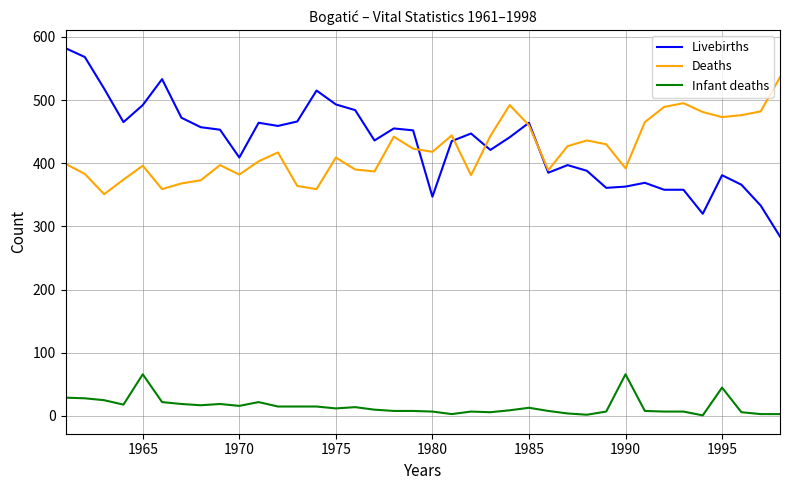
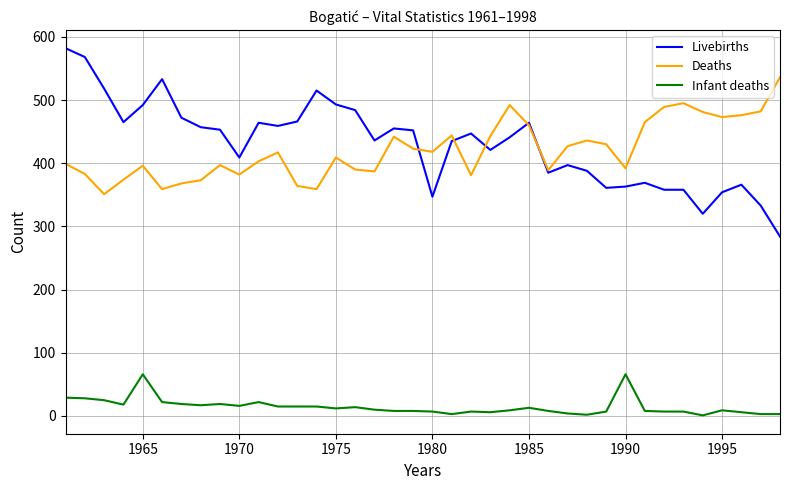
  {
    "Livebirths": {
      "1965": 490,
      "1970": 410,
      "1975": 490,
      "1980": 350,
      "1990": 360,
-     "1995": 380
+     "1995": 350
    },
    "Deaths": {
      "1965": 400,
      "1970": 380,
      "1975": 410,
      "1980": 420,
      "1990": 390,
      "1995": 470
    },
    "Infant deaths": {
      "1965": 70,
      "1970": 20,
      "1975": 10,
      "1980": 10,
      "1985": 10,
      "1990": 70,
-     "1995": 50
+     "1995": 10
    }
  }
